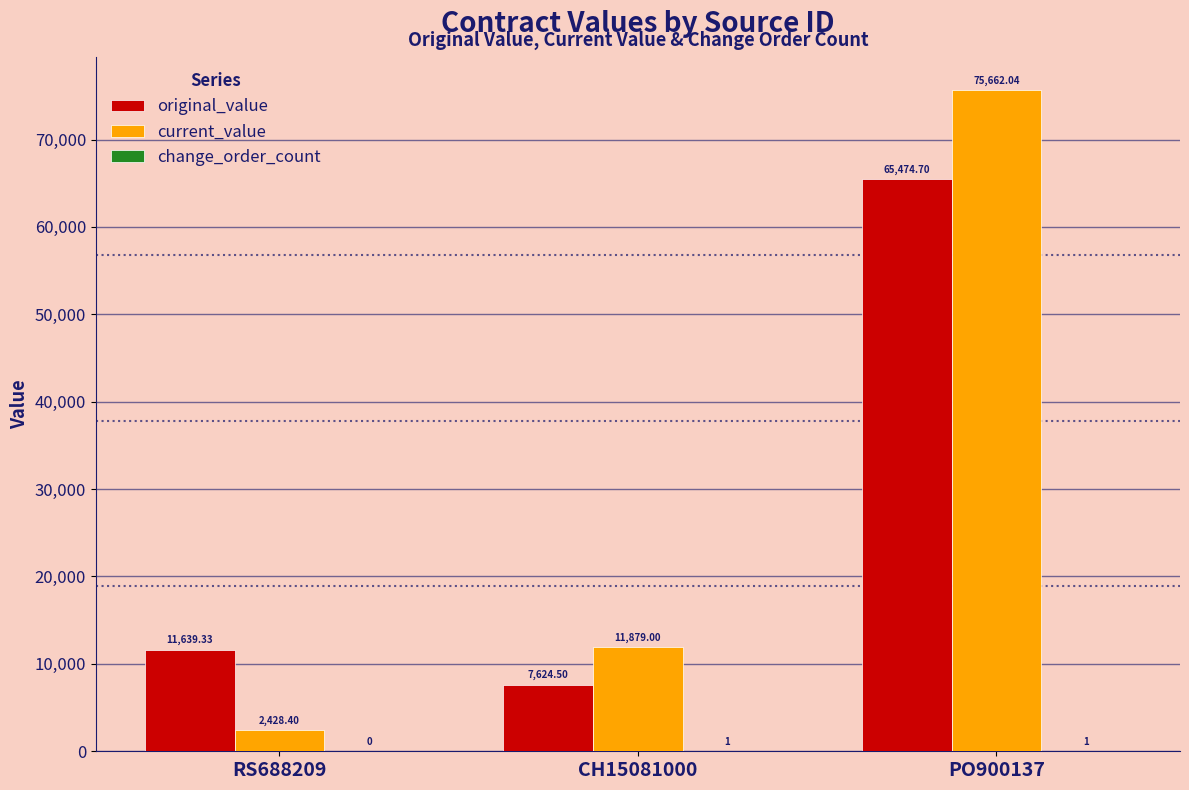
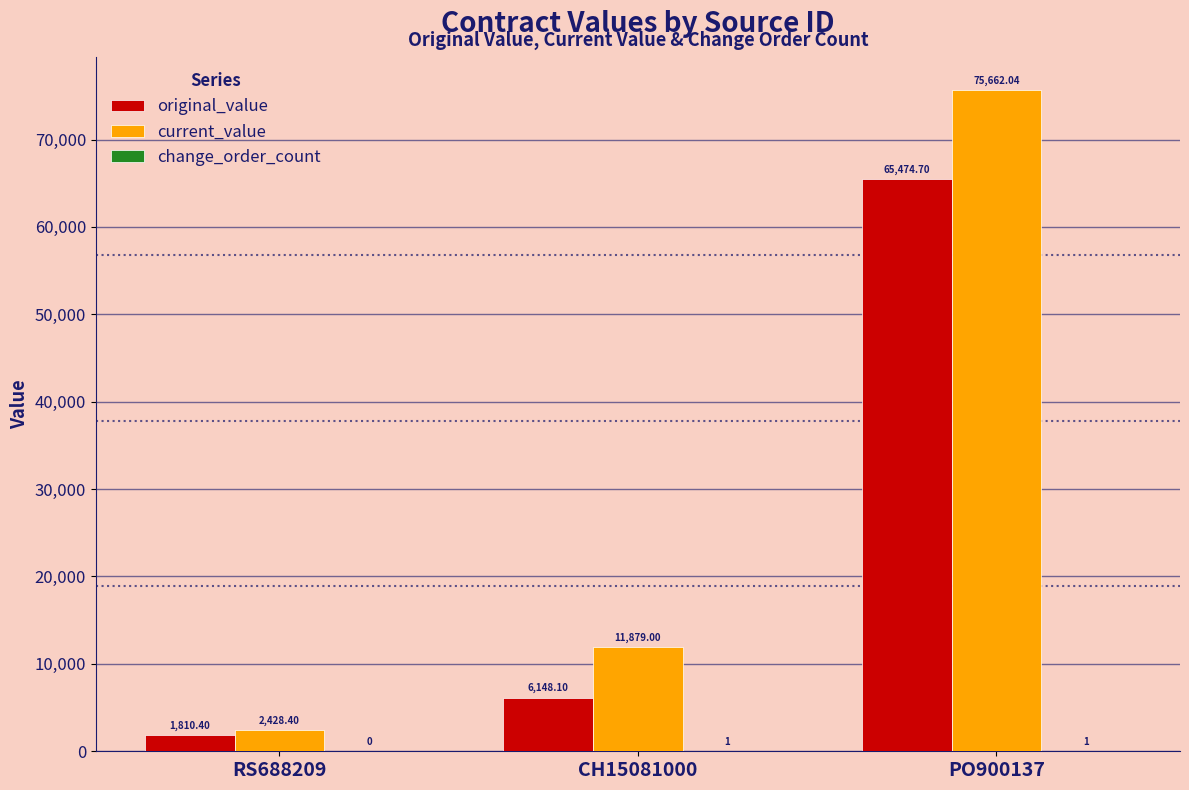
  {
    "original_value": {
-     "RS688209": "11,639.33",
-     "CH15081000": "7,624.50",
+     "RS688209": "1,810.40",
+     "CH15081000": "6,148.10",
      "PO900137": "65,474.70"
    },
    "current_value": {
      "RS688209": "2,428.40",
      "CH15081000": "11,879.00",
      "PO900137": "75,662.04"
    },
    "change_order_count": {
      "RS688209": "0",
      "CH15081000": "1",
      "PO900137": "1"
    }
  }
